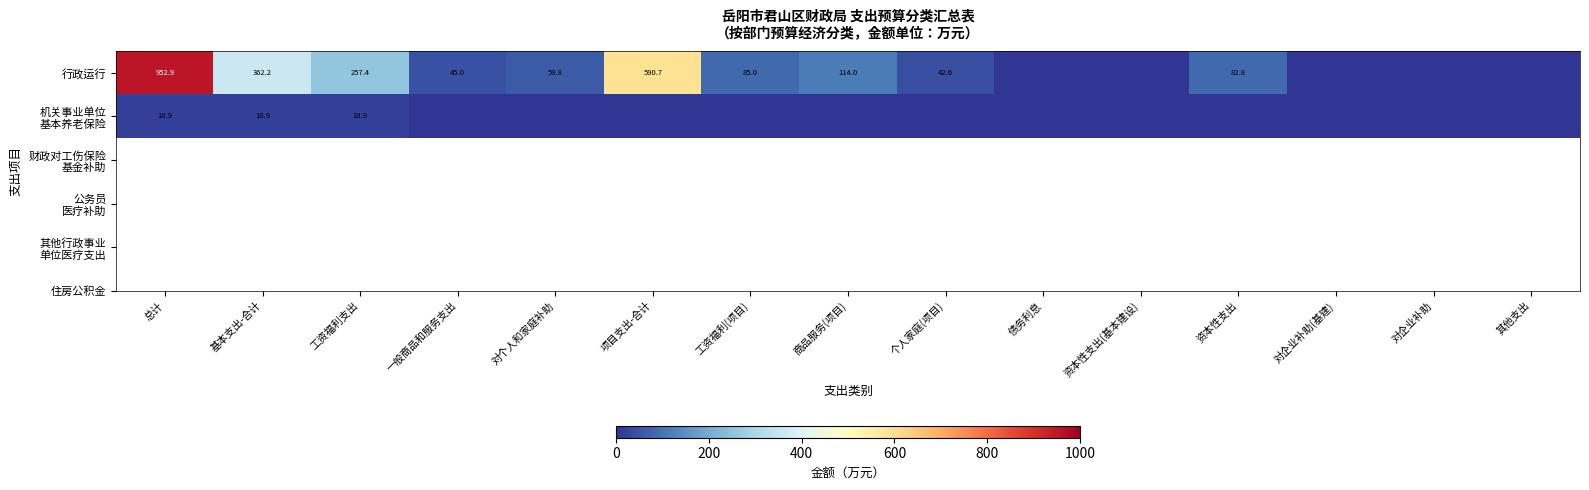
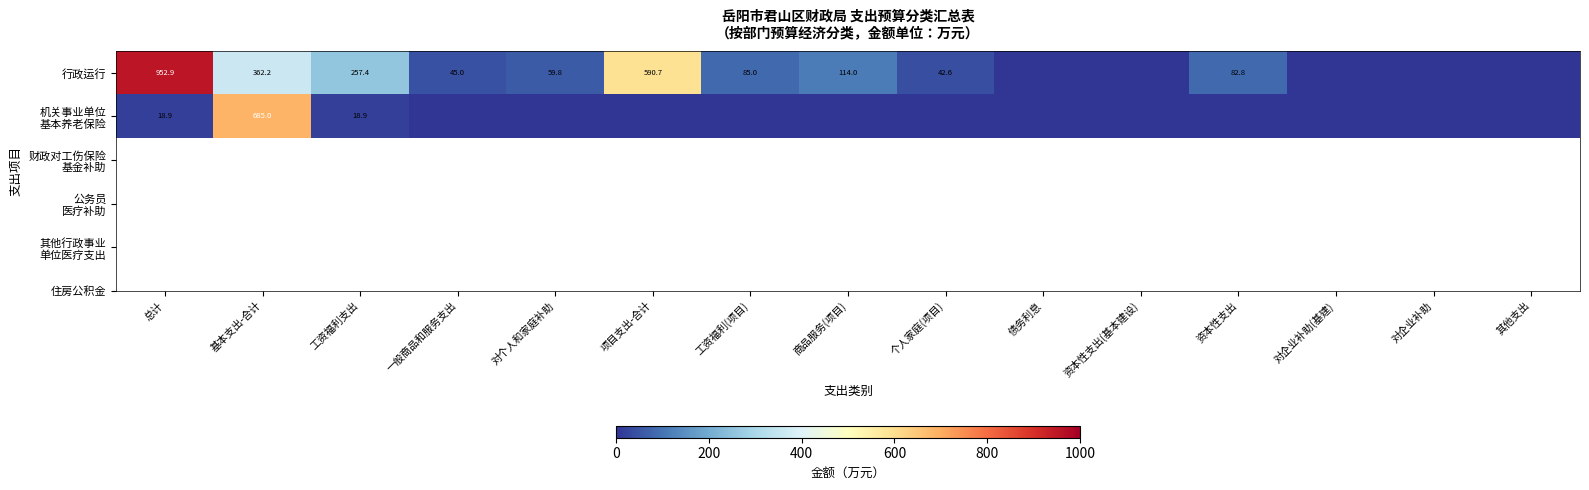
  {
    "行政运行": {
      "总计": 952.9,
      "基本支出-合计": 362.2,
      "工资福利支出": 257.4,
      "一般商品和服务支出": 45.0,
      "对个人和家庭补助": 59.8,
      "项目支出-合计": 590.7,
      "工资福利(项目)": 85.0,
      "商品服务(项目)": 114.0,
      "个人家庭(项目)": 42.6,
      "资本性支出": 82.8
    },
    "机关事业单位 基本养老保险": {
      "总计": 18.9,
-     "基本支出-合计": 18.9,
+     "基本支出-合计": 685.0,
      "工资福利支出": 18.9
    }
  }
